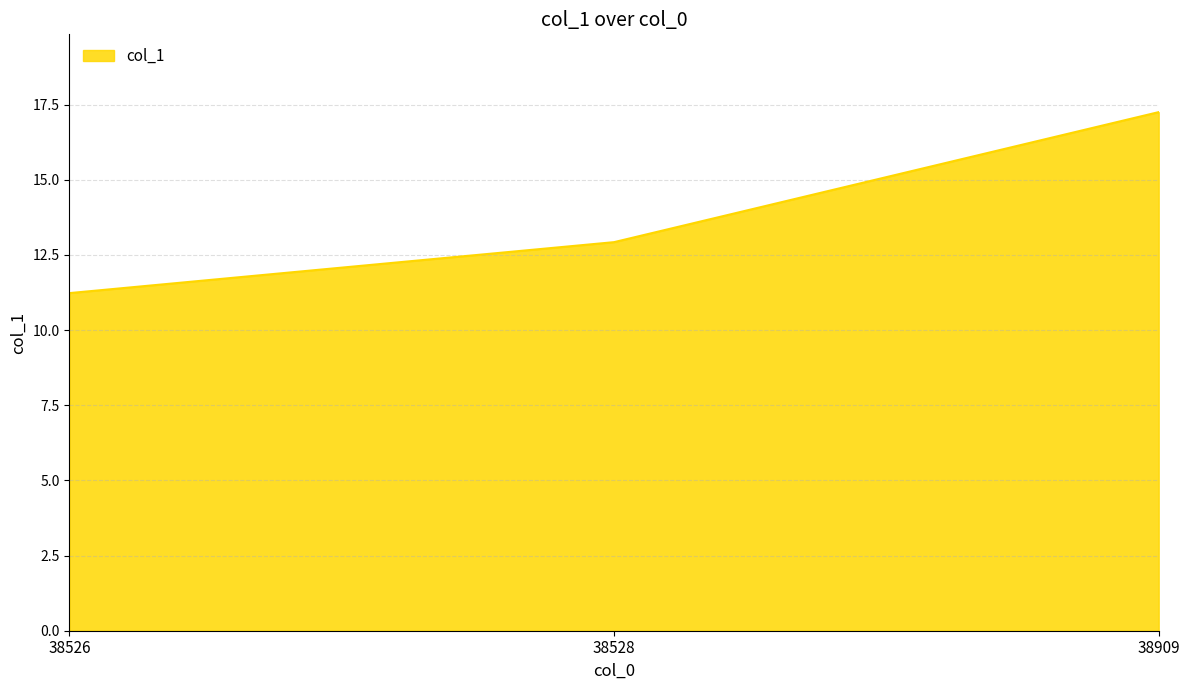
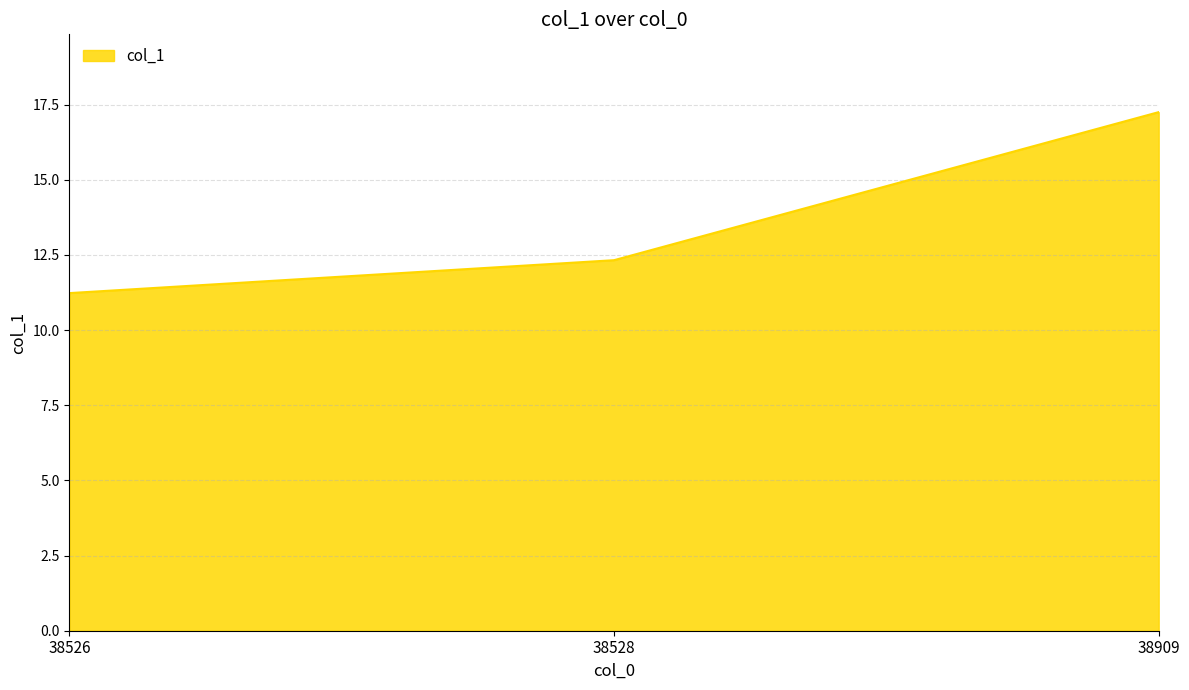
  {
    "38526": 11.2,
-   "38528": 12.9,
+   "38528": 12.3,
    "38909": 17.3
  }
